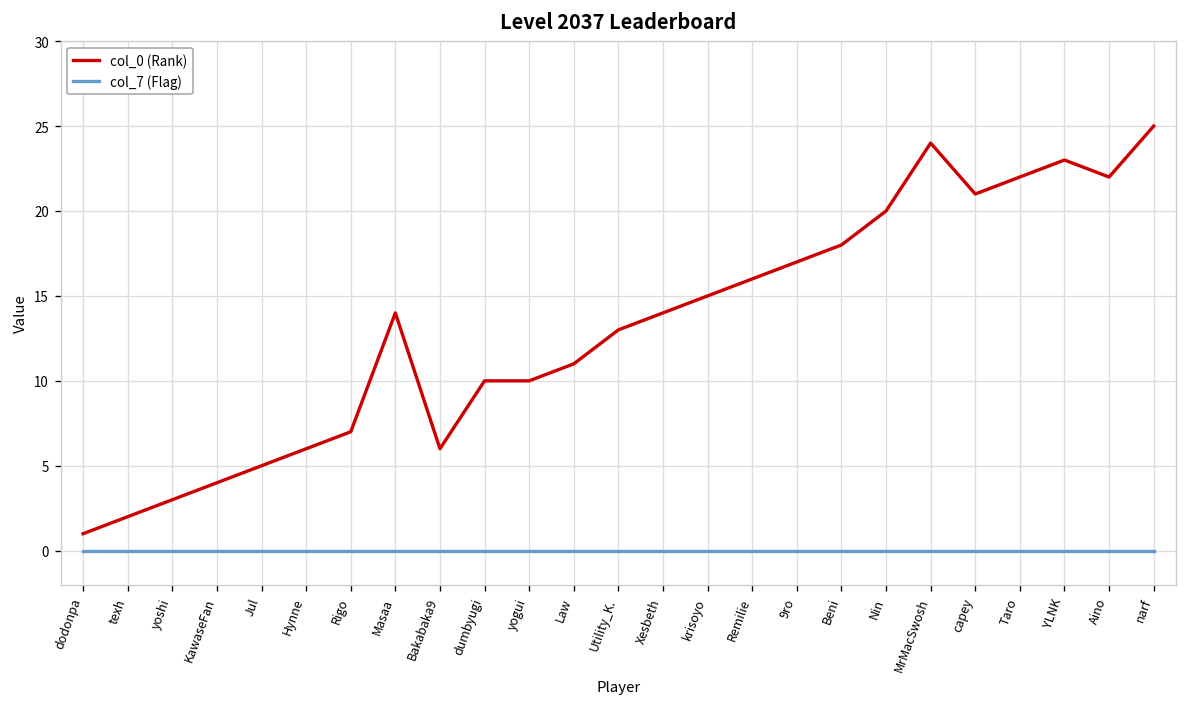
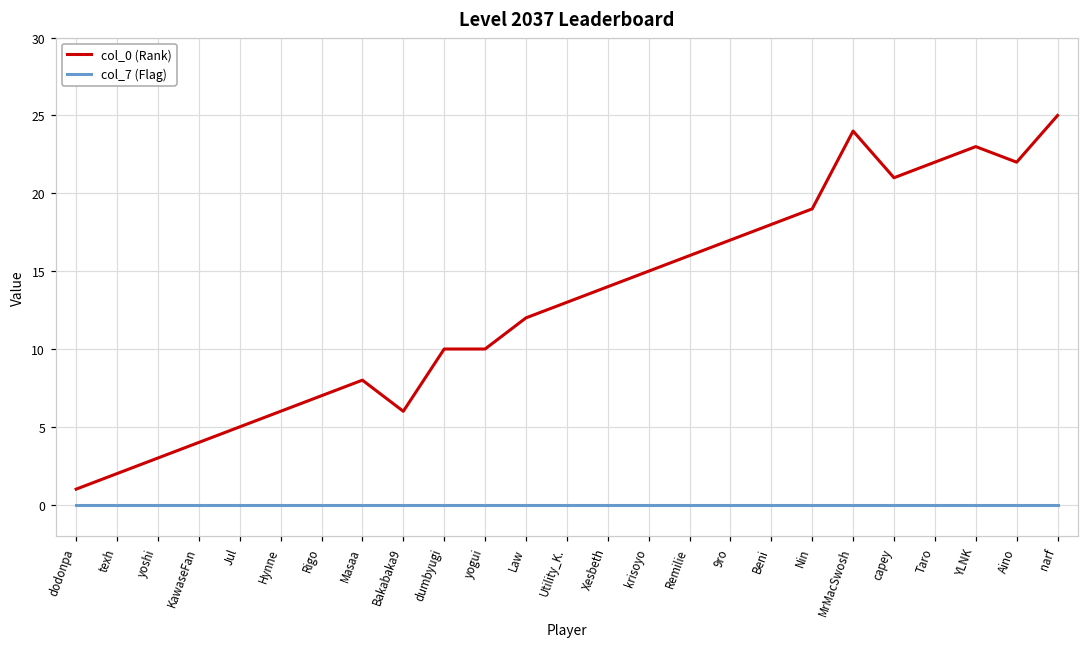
  {
    "col_0 (Rank)": {
      "dodonpa": 1,
      "texh": 2,
      "yoshi": 3,
      "KawaseFan": 4,
      "Jul": 5,
      "Hynne": 6,
      "Rigo": 7,
-     "Masaa": 14,
+     "Masaa": 8,
      "Bakabaka9": 6,
      "dumbyugi": 10,
      "yogui": 10,
-     "Law": 11,
+     "Law": 12,
      "Utility_K.": 13,
      "Xesbeth": 14,
      "krisoyo": 15,
      "Remilie": 16,
      "9ro": 17,
      "Beni": 18,
-     "Nin": 20,
+     "Nin": 19,
      "MrMacSwosh": 24,
      "capey": 21,
      "Taro": 22,
      "YLNK": 23,
      "Aino": 22,
      "narf": 25
    },
    "col_7 (Flag)": {
      "dodonpa": 0,
      "texh": 0,
      "yoshi": 0,
      "KawaseFan": 0,
      "Jul": 0,
      "Hynne": 0,
      "Rigo": 0,
      "Masaa": 0,
      "Bakabaka9": 0,
      "dumbyugi": 0,
      "yogui": 0,
      "Law": 0,
      "Utility_K.": 0,
      "Xesbeth": 0,
      "krisoyo": 0,
      "Remilie": 0,
      "9ro": 0,
      "Beni": 0,
      "Nin": 0,
      "MrMacSwosh": 0,
      "capey": 0,
      "Taro": 0,
      "YLNK": 0,
      "Aino": 0,
      "narf": 0
    }
  }
